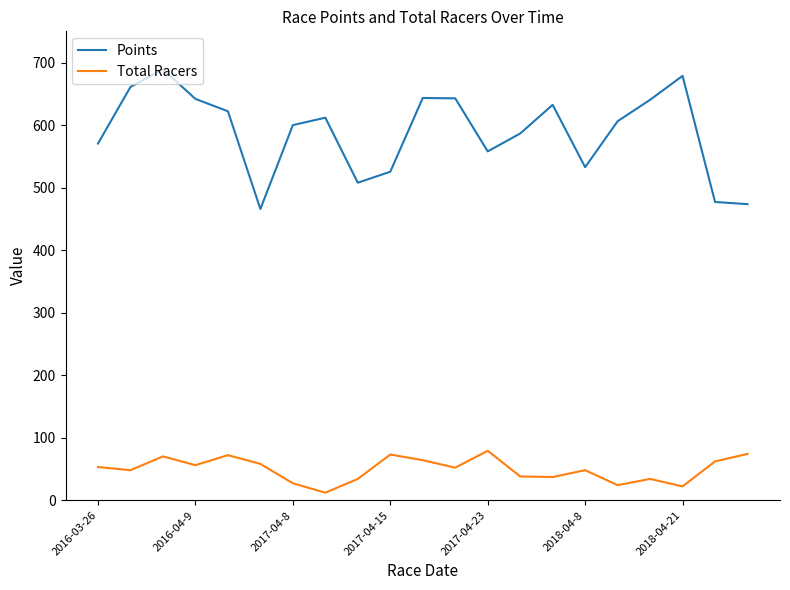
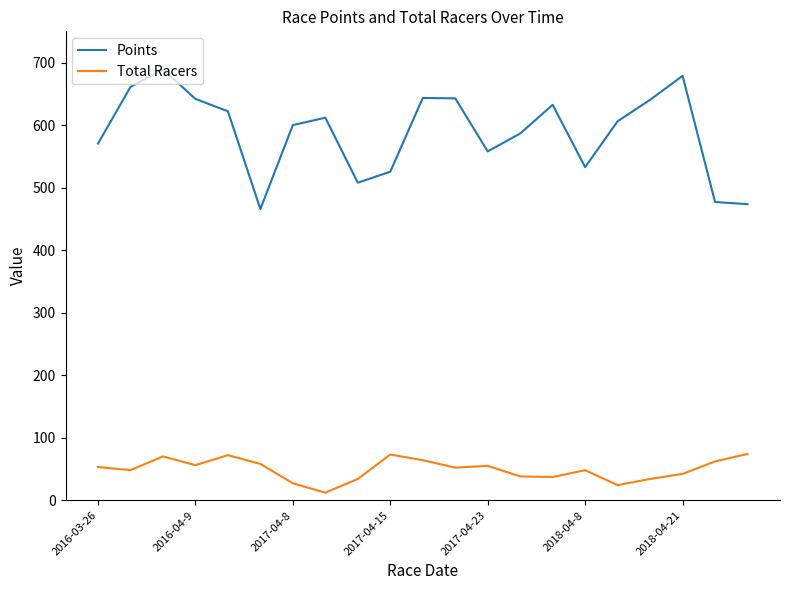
  {
    "Points": {
      "2016-03-26": 570,
      "2017-04-23": 560,
      "2018-04-8": 530,
      "2018-04-21": 680
    },
    "Total Racers": {
      "2016-03-26": 50,
-     "2017-04-23": 80,
+     "2017-04-23": 60,
      "2018-04-8": 50,
-     "2018-04-21": 20
+     "2018-04-21": 40
    }
  }
